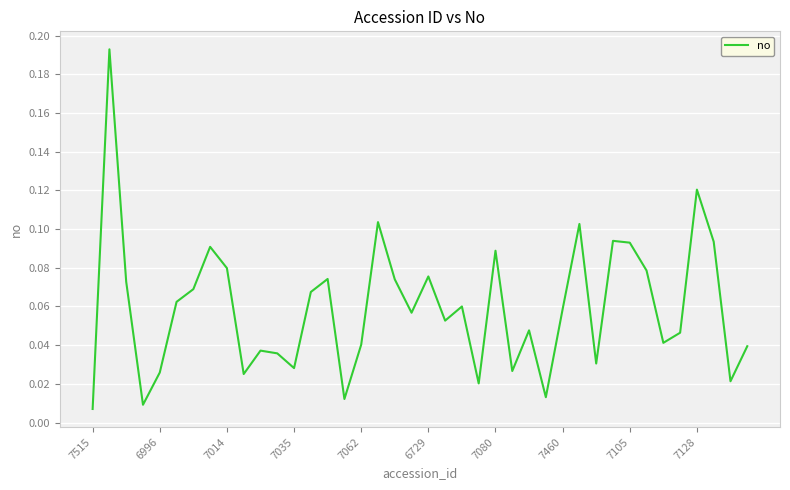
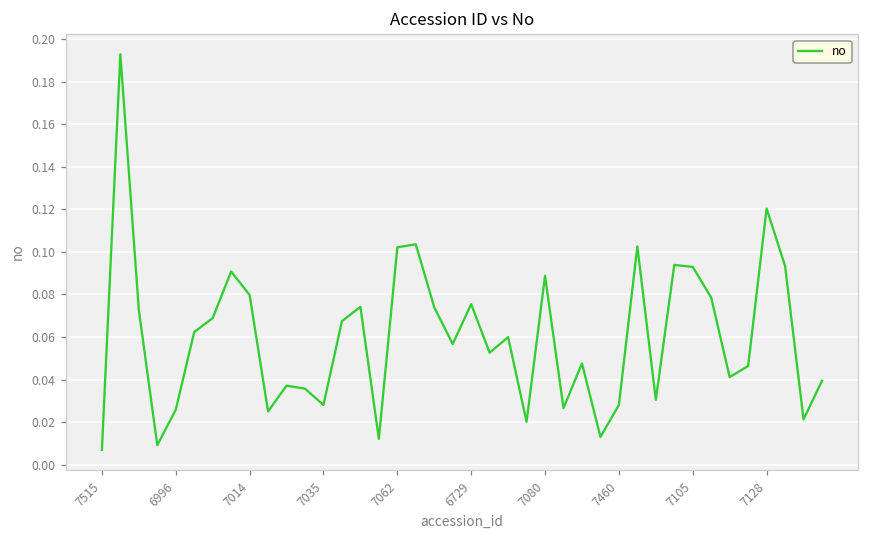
  {
    "7515": 0.007,
    "6996": 0.026,
    "7014": 0.080,
    "7035": 0.028,
-   "7062": 0.040,
+   "7062": 0.102,
    "6729": 0.075,
    "7080": 0.089,
-   "7460": 0.059,
+   "7460": 0.028,
    "7105": 0.093,
    "7128": 0.120
  }
